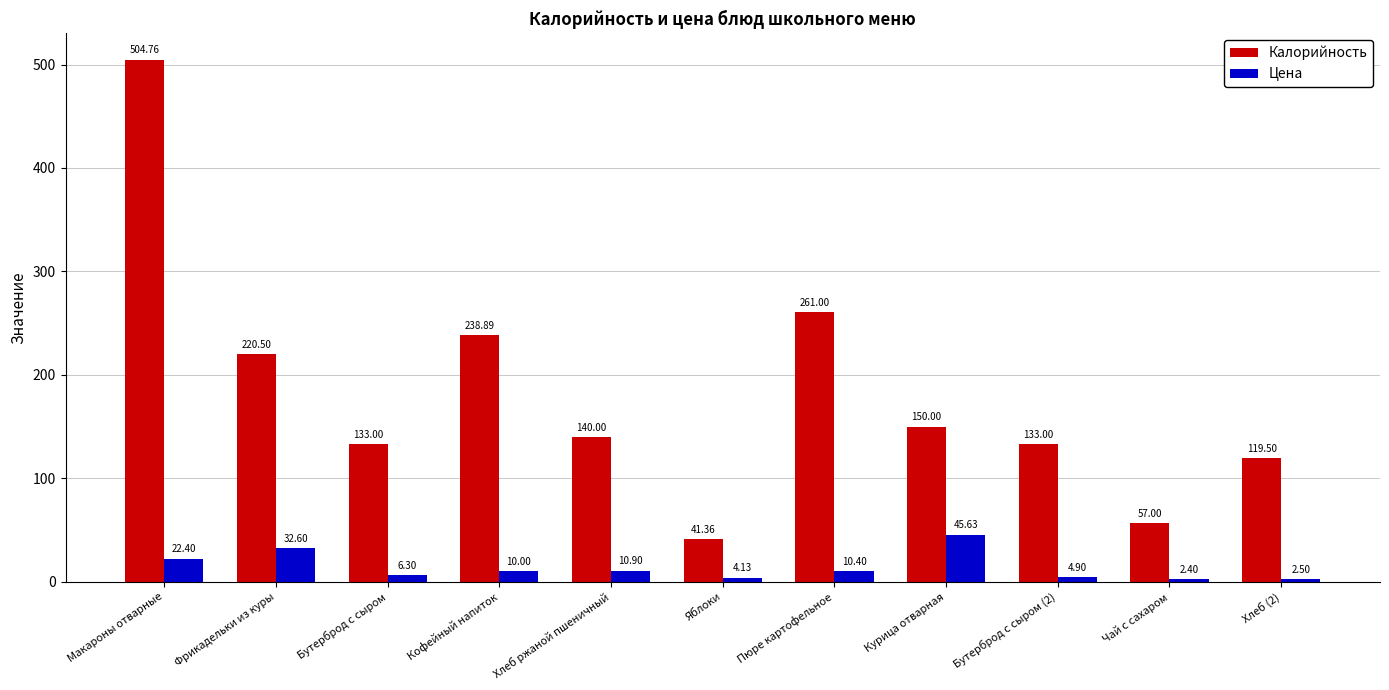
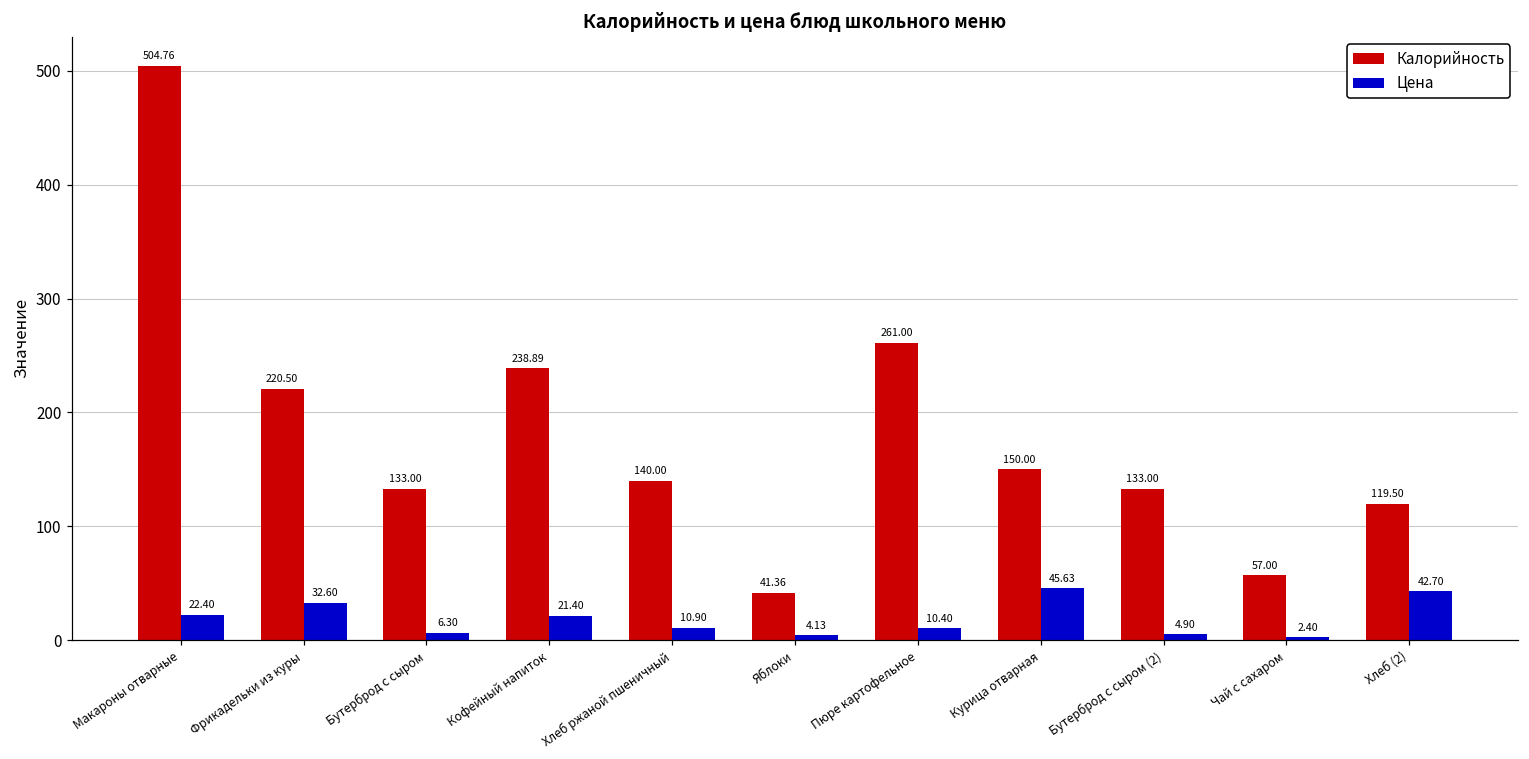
  {
    "Калорийность": {
      "Макароны отварные": 504.76,
      "Фрикадельки из куры": 220.50,
      "Бутерброд с сыром": 133.00,
      "Кофейный напиток": 238.89,
      "Хлеб ржаной пшеничный": 140.00,
      "Яблоки": 41.36,
      "Пюре картофельное": 261.00,
      "Курица отварная": 150.00,
      "Бутерброд с сыром (2)": 133.00,
      "Чай с сахаром": 57.00,
      "Хлеб (2)": 119.50
    },
    "Цена": {
      "Макароны отварные": 22.40,
      "Фрикадельки из куры": 32.60,
      "Бутерброд с сыром": 6.30,
-     "Кофейный напиток": 10.00,
+     "Кофейный напиток": 21.40,
      "Хлеб ржаной пшеничный": 10.90,
      "Яблоки": 4.13,
      "Пюре картофельное": 10.40,
      "Курица отварная": 45.63,
      "Бутерброд с сыром (2)": 4.90,
      "Чай с сахаром": 2.40,
-     "Хлеб (2)": 2.50
+     "Хлеб (2)": 42.70
    }
  }
